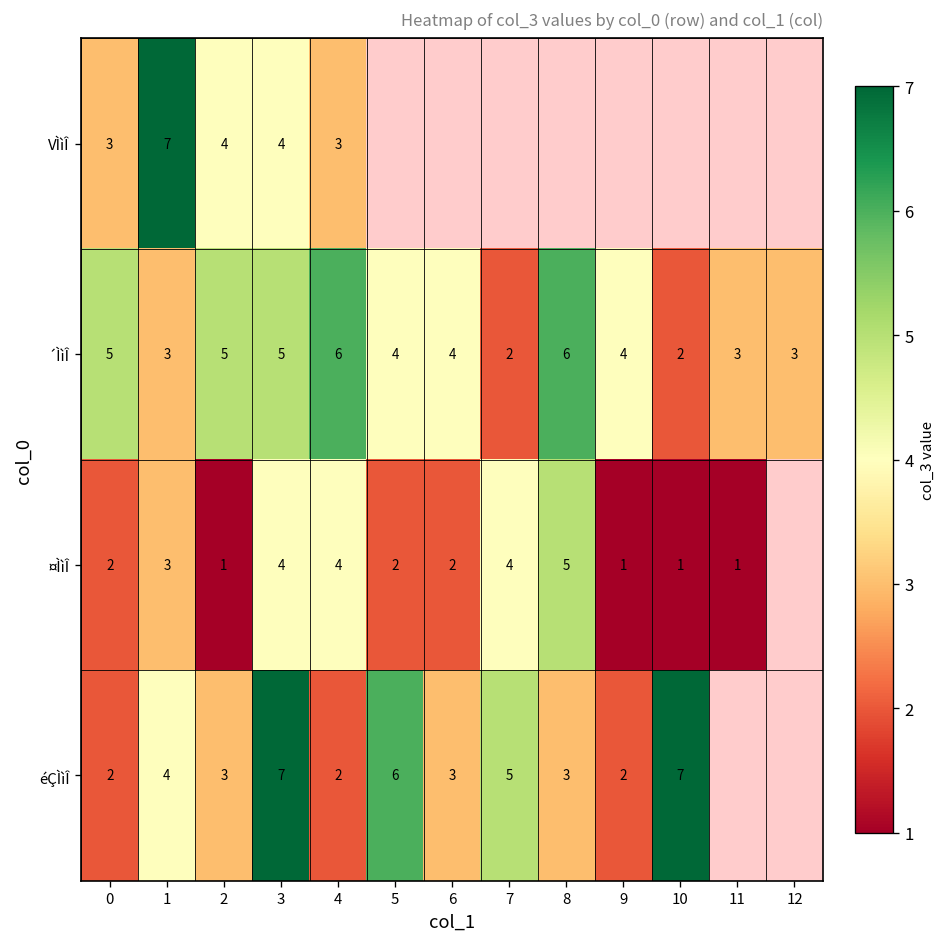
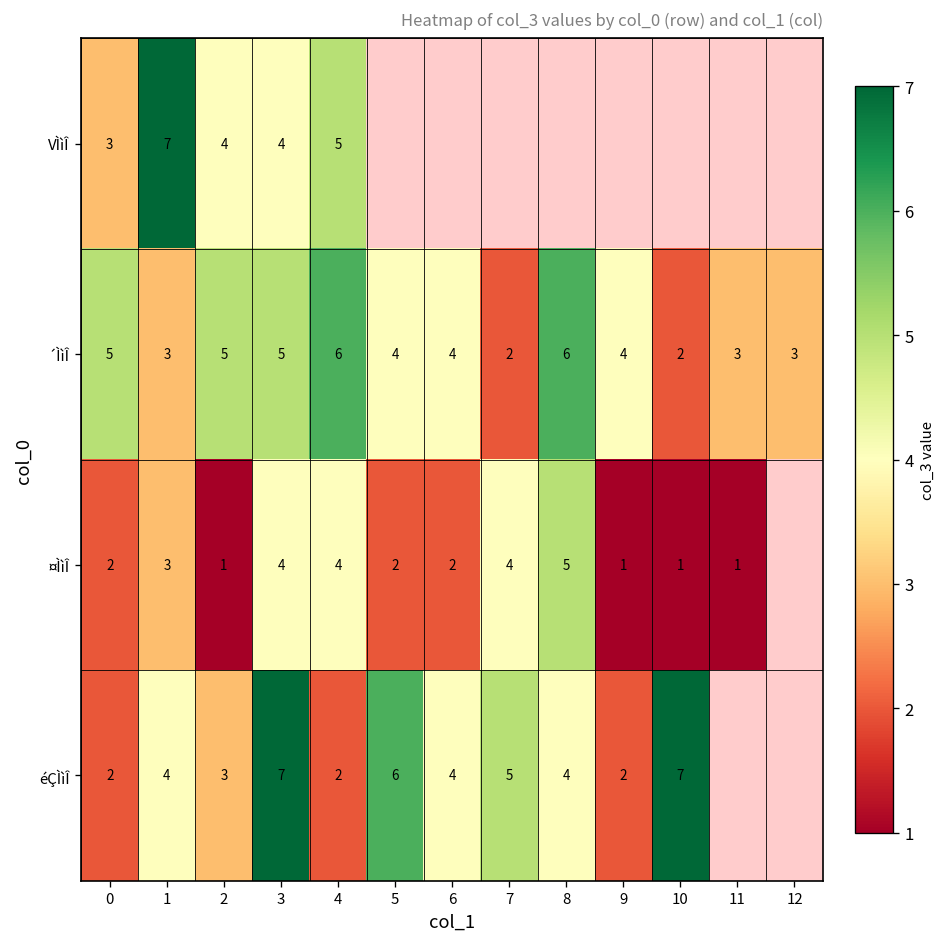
  {
    "VÌìÎ": {
      "0": 3,
      "1": 7,
      "2": 4,
      "3": 4,
-     "4": 3
+     "4": 5
    },
    "´ÌìÎ": {
      "0": 5,
      "1": 3,
      "2": 5,
      "3": 5,
      "4": 6,
      "5": 4,
      "6": 4,
      "7": 2,
      "8": 6,
      "9": 4,
      "10": 2,
      "11": 3,
      "12": 3
    },
    "¤ÌìÎ": {
      "0": 2,
      "1": 3,
      "2": 1,
      "3": 4,
      "4": 4,
      "5": 2,
      "6": 2,
      "7": 4,
      "8": 5,
      "9": 1,
      "10": 1,
      "11": 1
    },
    "éÇÌìÎ": {
      "0": 2,
      "1": 4,
      "2": 3,
      "3": 7,
      "4": 2,
      "5": 6,
-     "6": 3,
+     "6": 4,
      "7": 5,
-     "8": 3,
+     "8": 4,
      "9": 2,
      "10": 7
    }
  }
